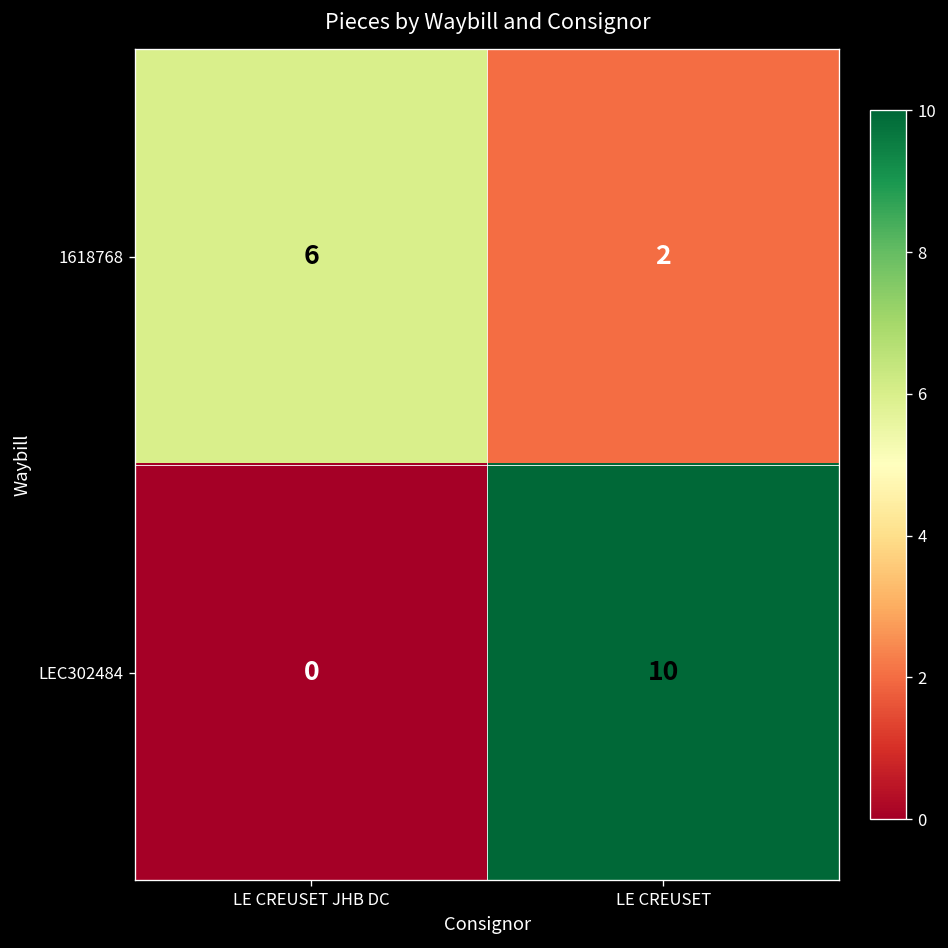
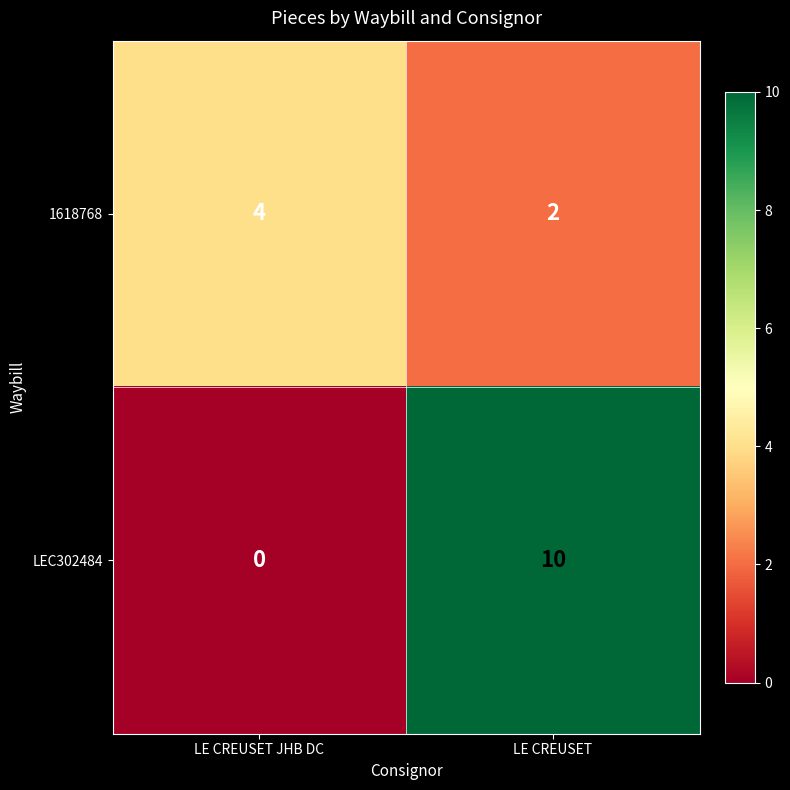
  {
    "1618768": {
-     "LE CREUSET JHB DC": 6,
+     "LE CREUSET JHB DC": 4,
      "LE CREUSET": 2
    },
    "LEC302484": {
      "LE CREUSET JHB DC": 0,
      "LE CREUSET": 10
    }
  }
